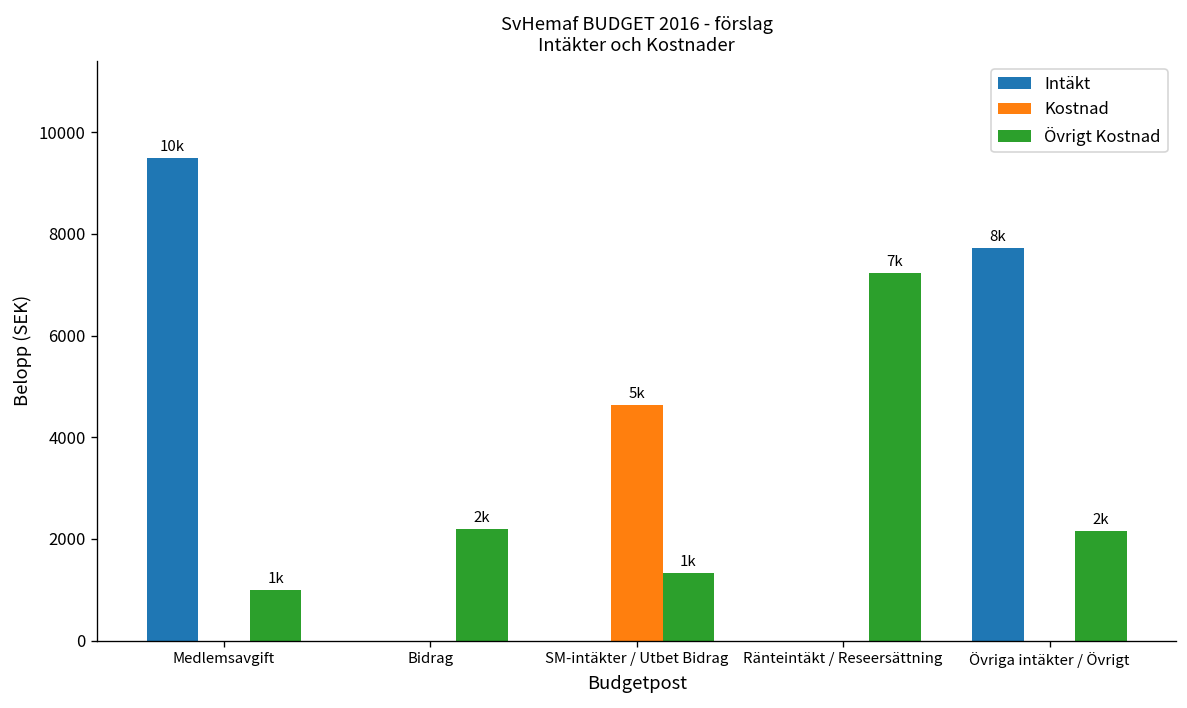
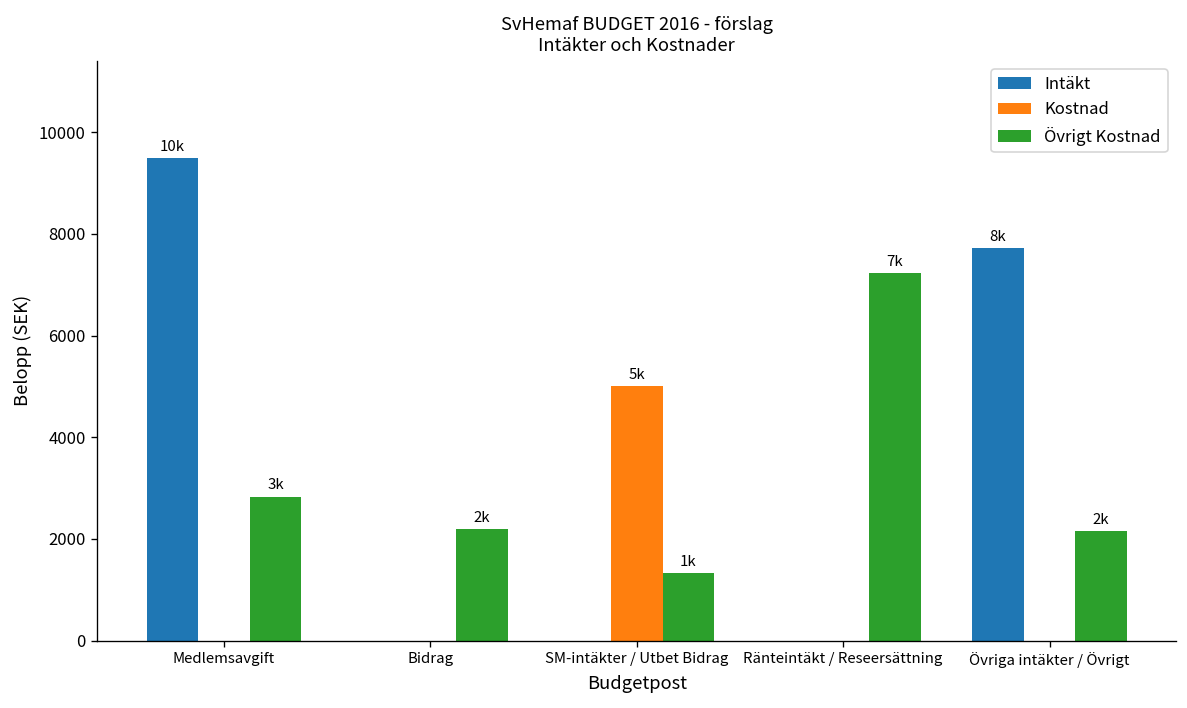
  {
    "Intäkt": {
      "Medlemsavgift": "10k",
      "Övriga intäkter / Övrigt": "8k"
    },
    "Kostnad": {
      "Medlemsavgift": "0",
      "Bidrag": "0",
-     "SM-intäkter / Utbet Bidrag": "4600",
+     "SM-intäkter / Utbet Bidrag": "5000",
      "Ränteintäkt / Reseersättning": "0",
      "Övriga intäkter / Övrigt": "0"
    },
    "Övrigt Kostnad": {
-     "Medlemsavgift": "1k",
+     "Medlemsavgift": "3k",
      "Bidrag": "2k",
      "SM-intäkter / Utbet Bidrag": "1k",
      "Ränteintäkt / Reseersättning": "7k",
      "Övriga intäkter / Övrigt": "2k"
    }
  }
